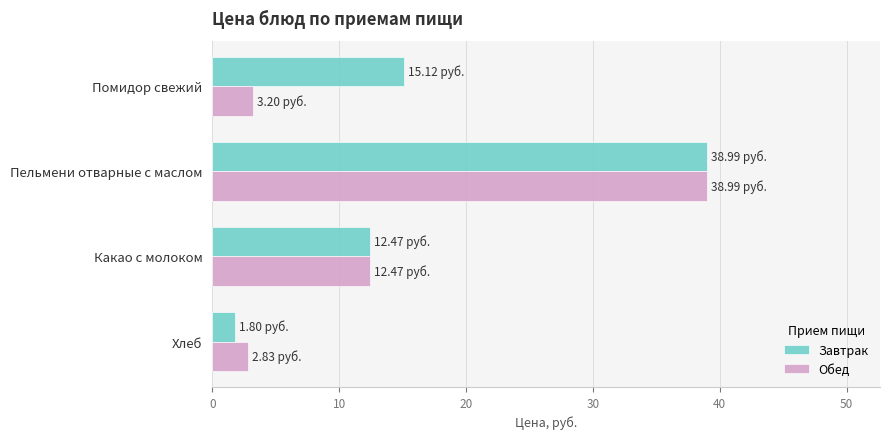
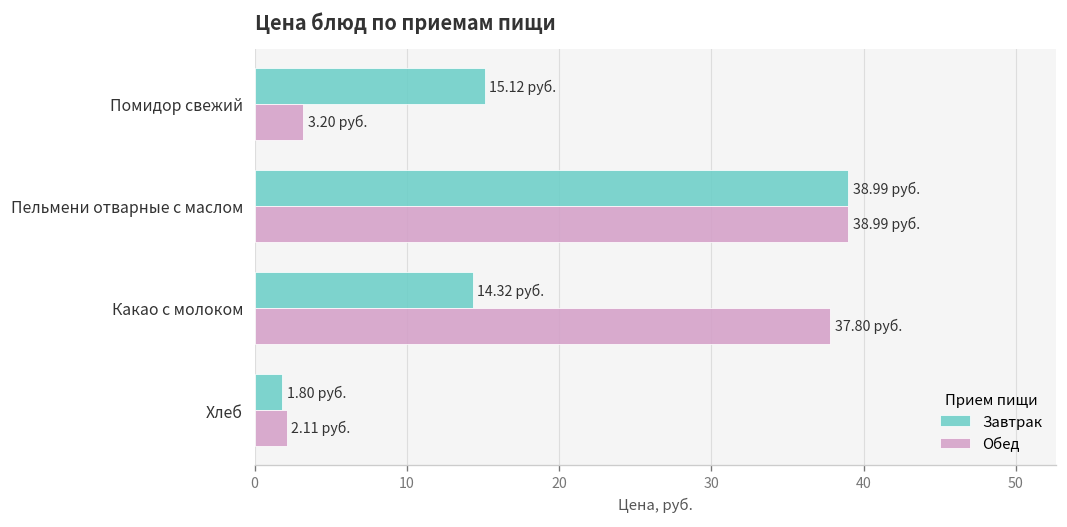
  {
    "Завтрак": {
      "Помидор свежий": 15.12,
      "Пельмени отварные с маслом": 38.99,
-     "Какао с молоком": 12.47,
+     "Какао с молоком": 14.32,
      "Хлеб": 1.80
    },
    "Обед": {
      "Помидор свежий": 3.20,
      "Пельмени отварные с маслом": 38.99,
-     "Какао с молоком": 12.47,
-     "Хлеб": 2.83
+     "Какао с молоком": 37.80,
+     "Хлеб": 2.11
    }
  }
